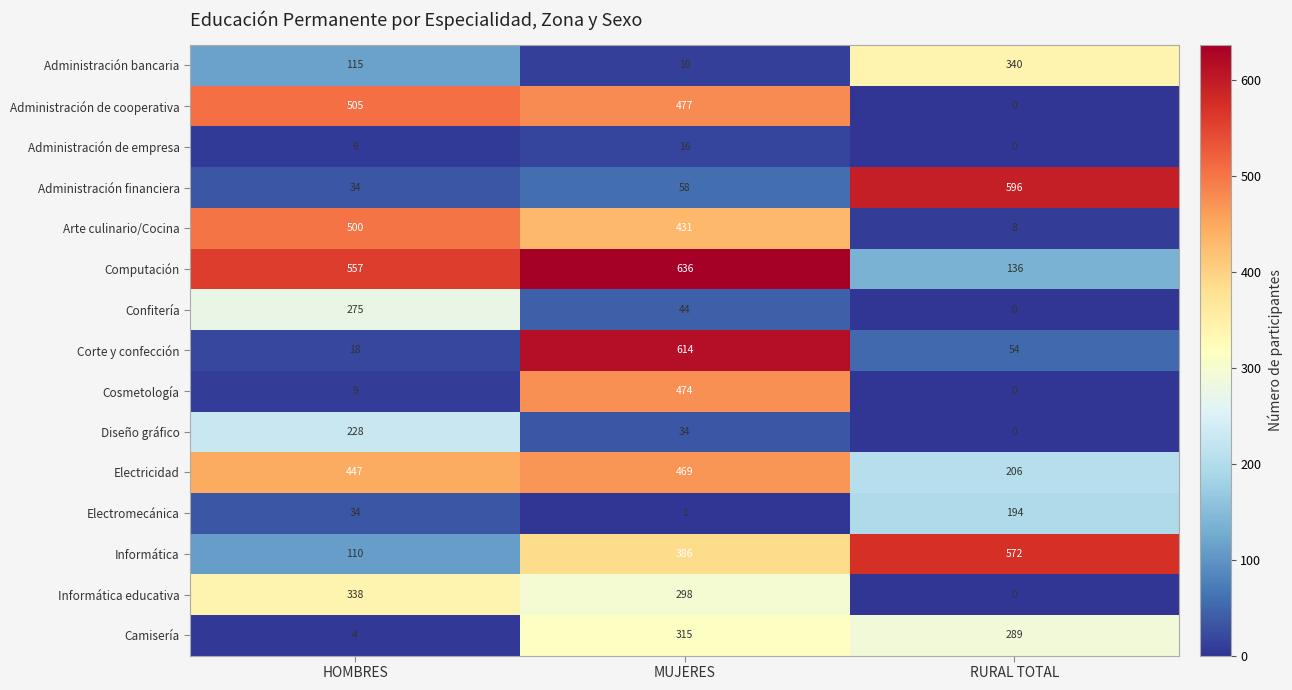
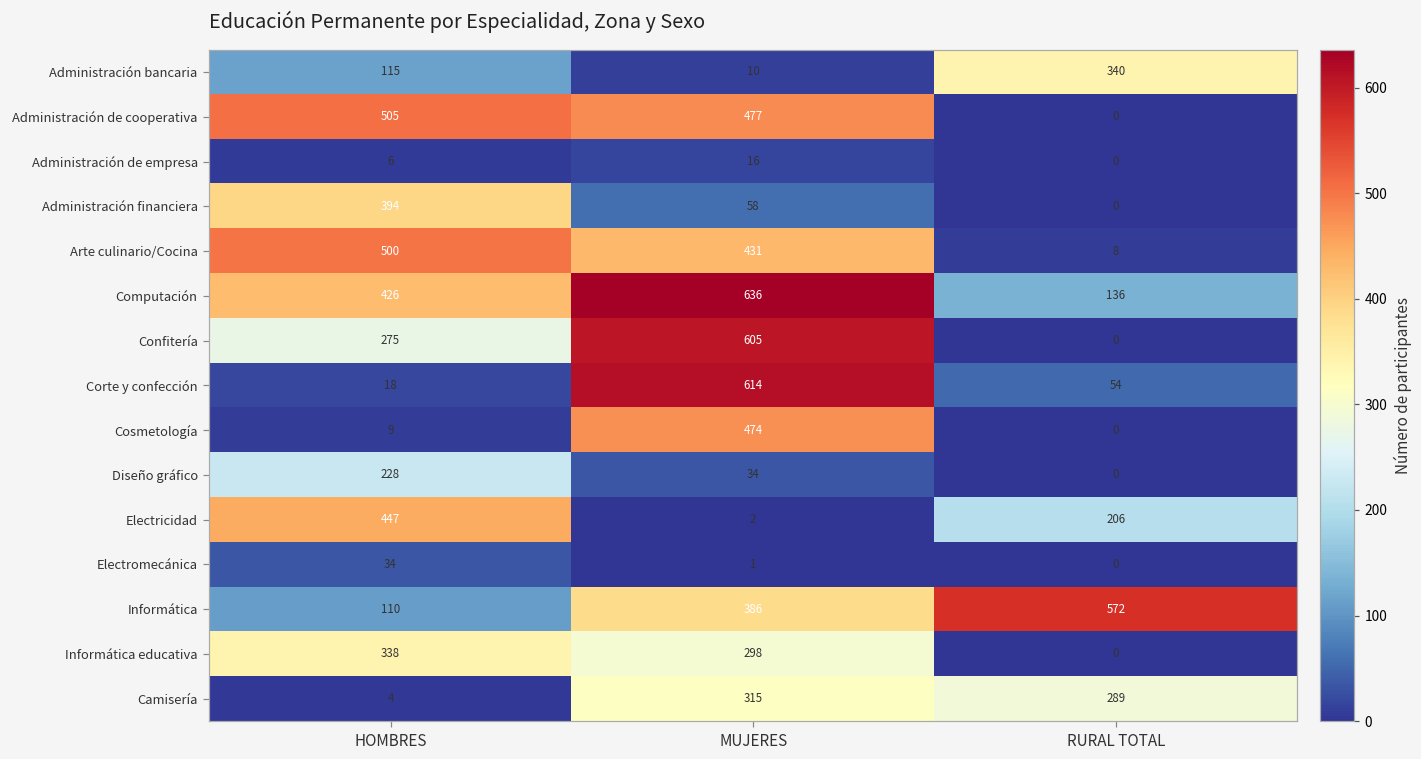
  {
    "Administración bancaria": {
      "HOMBRES": 115,
      "MUJERES": 10,
      "RURAL TOTAL": 340
    },
    "Administración de cooperativa": {
      "HOMBRES": 505,
      "MUJERES": 477,
      "RURAL TOTAL": 0
    },
    "Administración de empresa": {
      "HOMBRES": 6,
      "MUJERES": 16,
      "RURAL TOTAL": 0
    },
    "Administración financiera": {
-     "HOMBRES": 34,
+     "HOMBRES": 394,
      "MUJERES": 58,
-     "RURAL TOTAL": 596
+     "RURAL TOTAL": 0
    },
    "Arte culinario/Cocina": {
      "HOMBRES": 500,
      "MUJERES": 431,
      "RURAL TOTAL": 8
    },
    "Computación": {
-     "HOMBRES": 557,
+     "HOMBRES": 426,
      "MUJERES": 636,
      "RURAL TOTAL": 136
    },
    "Confitería": {
      "HOMBRES": 275,
-     "MUJERES": 44,
+     "MUJERES": 605,
      "RURAL TOTAL": 0
    },
    "Corte y confección": {
      "HOMBRES": 18,
      "MUJERES": 614,
      "RURAL TOTAL": 54
    },
    "Cosmetología": {
      "HOMBRES": 9,
      "MUJERES": 474,
      "RURAL TOTAL": 0
    },
    "Diseño gráfico": {
      "HOMBRES": 228,
      "MUJERES": 34,
      "RURAL TOTAL": 0
    },
    "Electricidad": {
      "HOMBRES": 447,
-     "MUJERES": 469,
+     "MUJERES": 2,
      "RURAL TOTAL": 206
    },
    "Electromecánica": {
      "HOMBRES": 34,
      "MUJERES": 1,
-     "RURAL TOTAL": 194
+     "RURAL TOTAL": 0
    },
    "Informática": {
      "HOMBRES": 110,
      "MUJERES": 386,
      "RURAL TOTAL": 572
    },
    "Informática educativa": {
      "HOMBRES": 338,
      "MUJERES": 298,
      "RURAL TOTAL": 0
    },
    "Camisería": {
      "HOMBRES": 4,
      "MUJERES": 315,
      "RURAL TOTAL": 289
    }
  }
